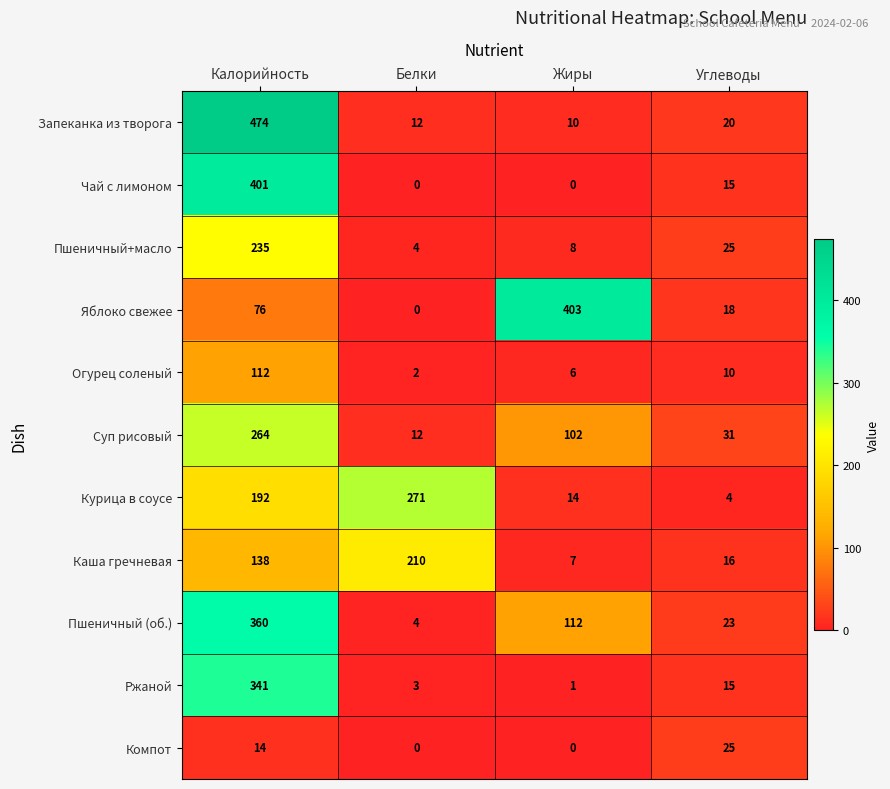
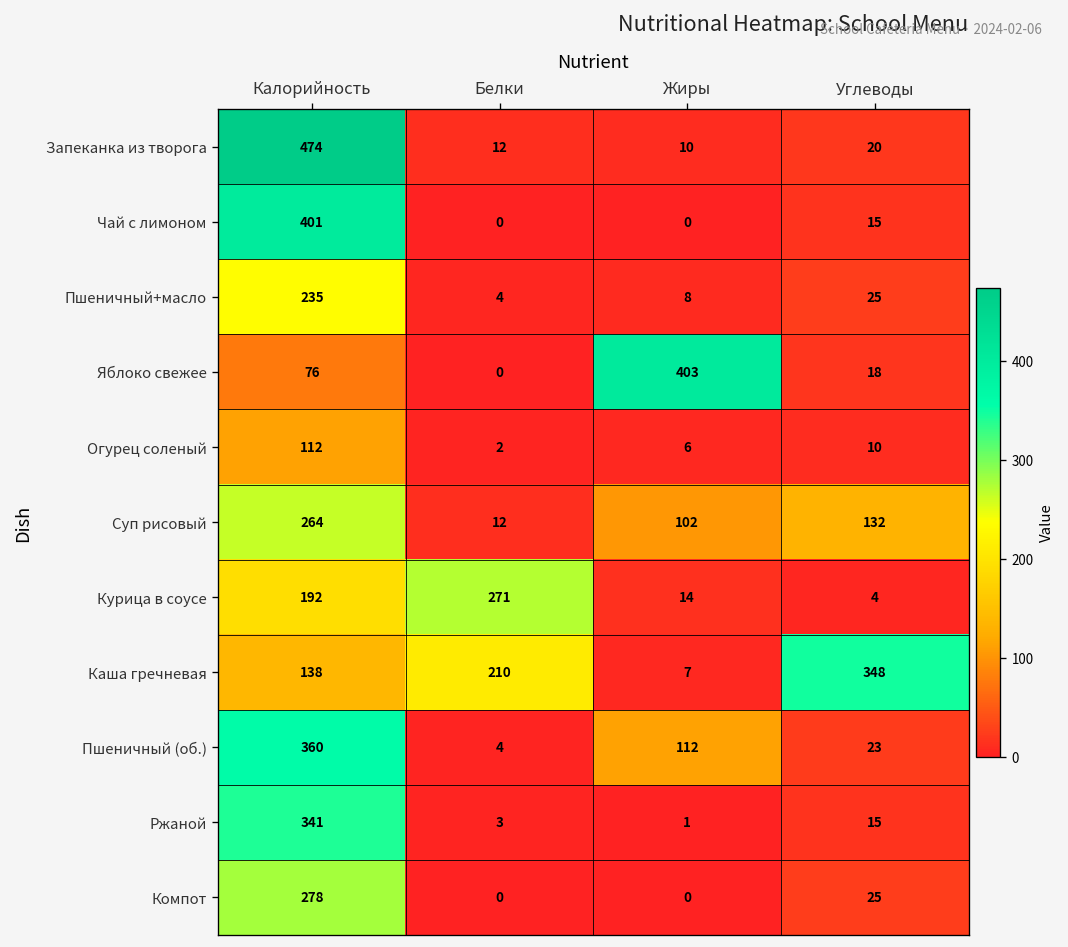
  {
    "Запеканка из творога": {
      "Калорийность": 474,
      "Белки": 12,
      "Жиры": 10,
      "Углеводы": 20
    },
    "Чай с лимоном": {
      "Калорийность": 401,
      "Белки": 0,
      "Жиры": 0,
      "Углеводы": 15
    },
    "Пшеничный+масло": {
      "Калорийность": 235,
      "Белки": 4,
      "Жиры": 8,
      "Углеводы": 25
    },
    "Яблоко свежее": {
      "Калорийность": 76,
      "Белки": 0,
      "Жиры": 403,
      "Углеводы": 18
    },
    "Огурец соленый": {
      "Калорийность": 112,
      "Белки": 2,
      "Жиры": 6,
      "Углеводы": 10
    },
    "Суп рисовый": {
      "Калорийность": 264,
      "Белки": 12,
      "Жиры": 102,
-     "Углеводы": 31
+     "Углеводы": 132
    },
    "Курица в соусе": {
      "Калорийность": 192,
      "Белки": 271,
      "Жиры": 14,
      "Углеводы": 4
    },
    "Каша гречневая": {
      "Калорийность": 138,
      "Белки": 210,
      "Жиры": 7,
-     "Углеводы": 16
+     "Углеводы": 348
    },
    "Пшеничный (об.)": {
      "Калорийность": 360,
      "Белки": 4,
      "Жиры": 112,
      "Углеводы": 23
    },
    "Ржаной": {
      "Калорийность": 341,
      "Белки": 3,
      "Жиры": 1,
      "Углеводы": 15
    },
    "Компот": {
-     "Калорийность": 14,
+     "Калорийность": 278,
      "Белки": 0,
      "Жиры": 0,
      "Углеводы": 25
    }
  }
